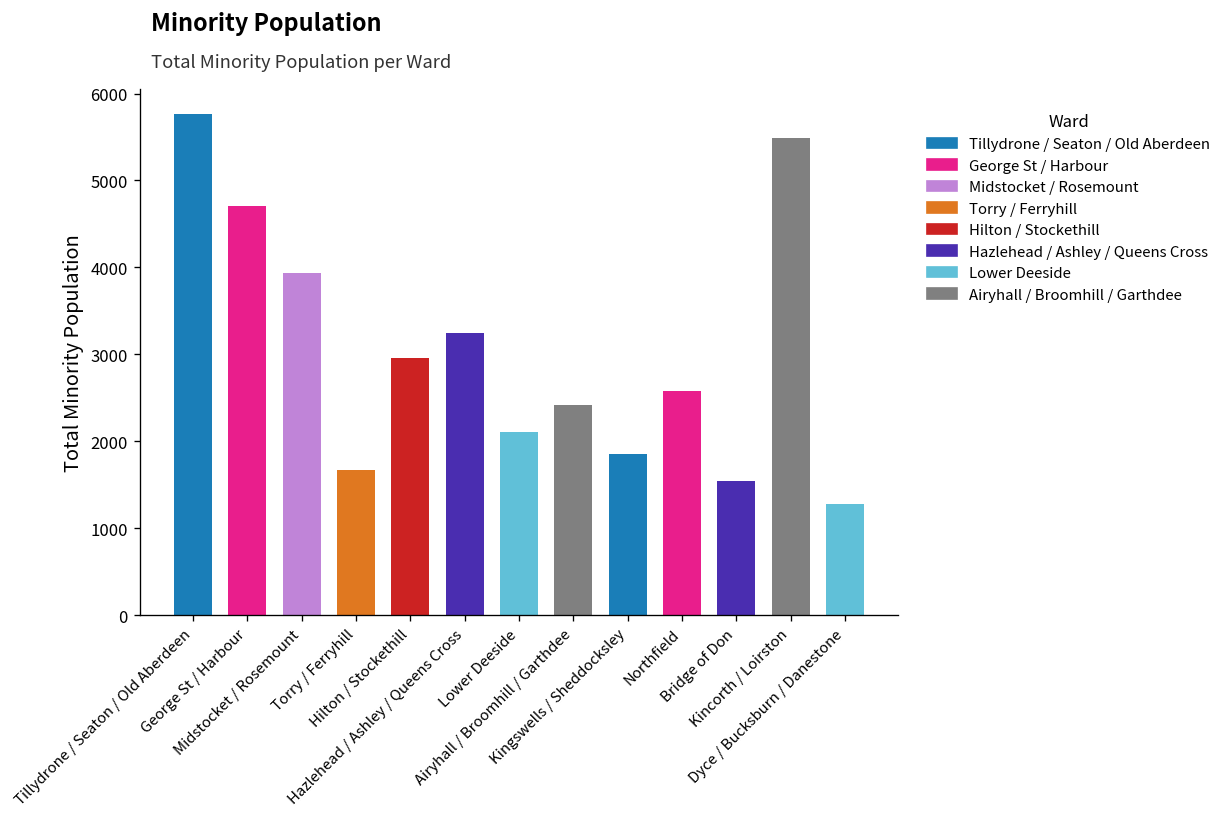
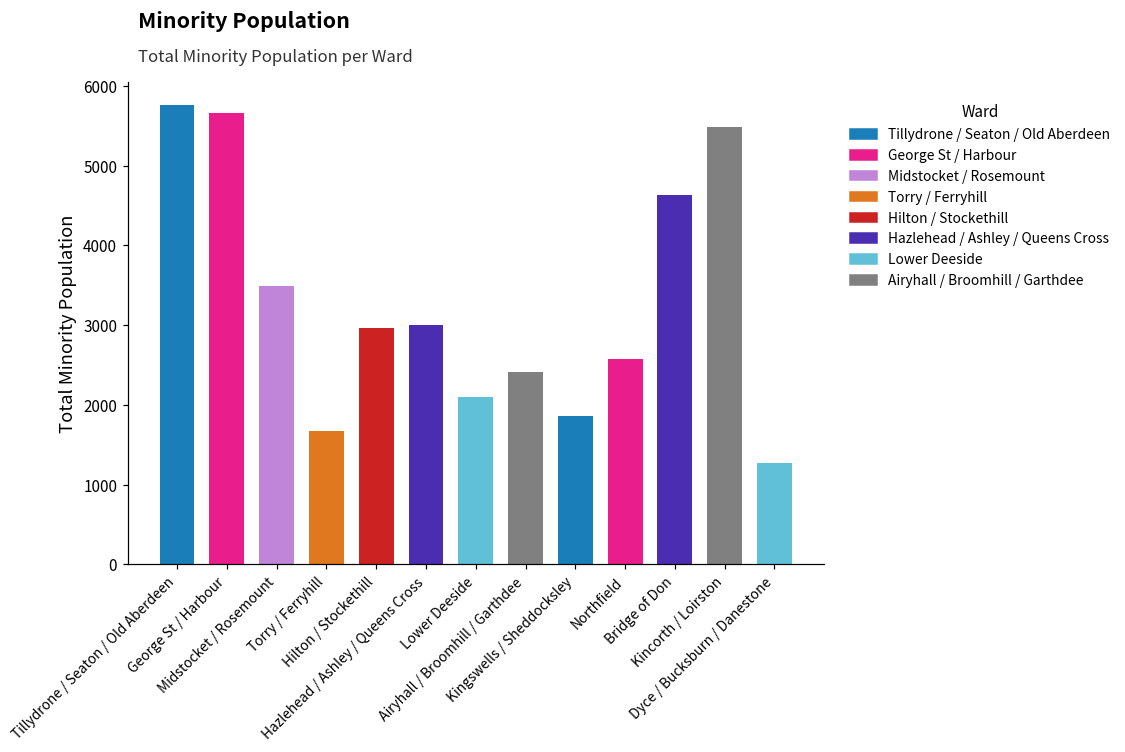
  {
    "Tillydrone / Seaton / Old Aberdeen": 5800,
-   "George St / Harbour": 4700,
-   "Midstocket / Rosemount": 3900,
+   "George St / Harbour": 5700,
+   "Midstocket / Rosemount": 3500,
    "Torry / Ferryhill": 1700,
    "Hilton / Stockethill": 3000,
-   "Hazlehead / Ashley / Queens Cross": 3200,
+   "Hazlehead / Ashley / Queens Cross": 3000,
    "Lower Deeside": 2100,
    "Airyhall / Broomhill / Garthdee": 2400,
    "Kingswells / Sheddocksley": 1900,
    "Northfield": 2600,
-   "Bridge of Don": 1500,
+   "Bridge of Don": 4600,
    "Kincorth / Loirston": 5500,
    "Dyce / Bucksburn / Danestone": 1300
  }
